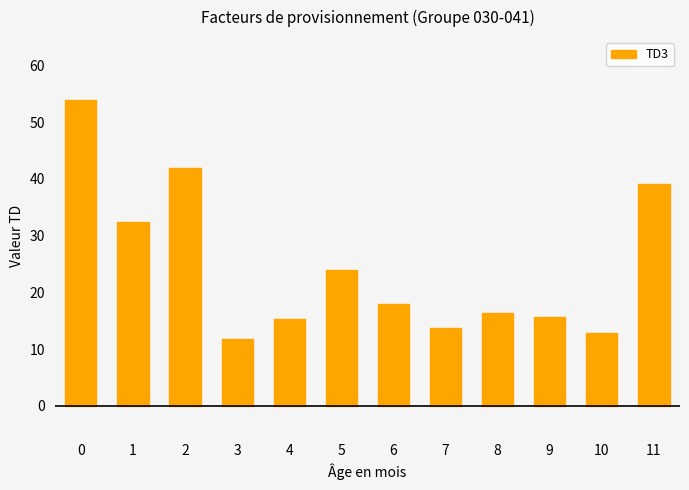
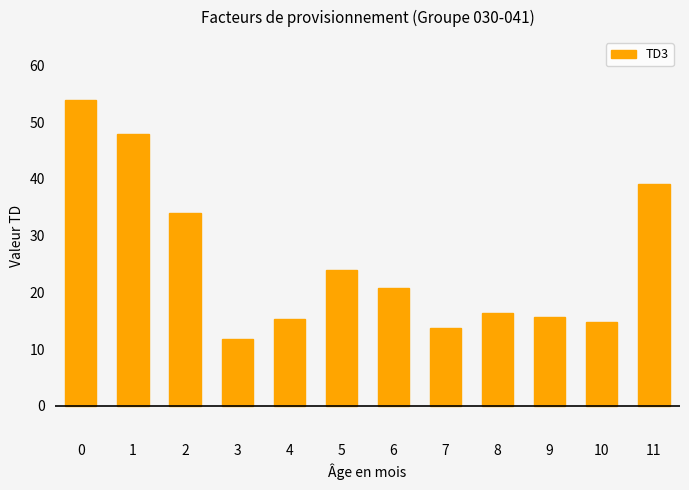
  {
    "0": 54,
-   "1": 32,
-   "2": 42,
+   "1": 48,
+   "2": 34,
    "3": 12,
    "4": 15,
    "5": 24,
-   "6": 18,
+   "6": 21,
    "7": 14,
    "8": 16,
    "9": 16,
-   "10": 13,
+   "10": 15,
    "11": 39
  }
